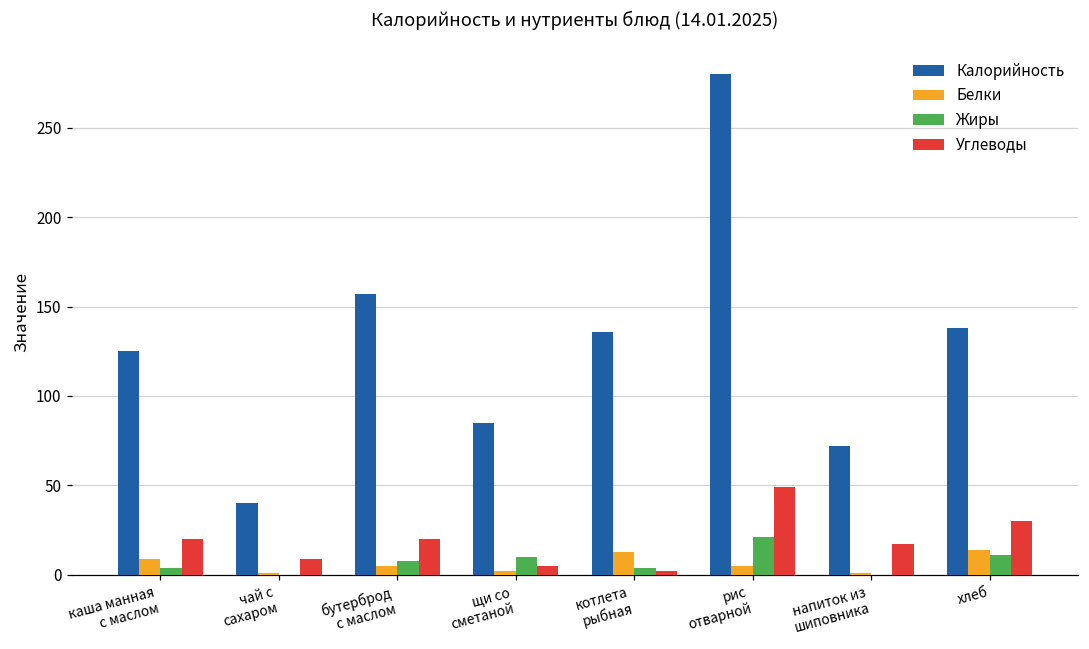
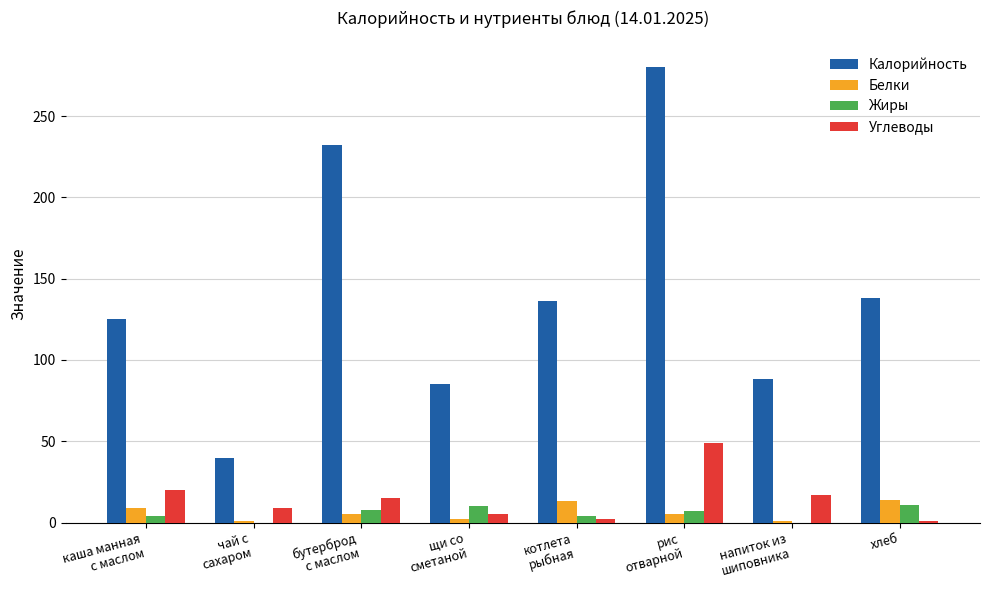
  {
    "Калорийность": {
      "каша манная с маслом": 125,
      "чай с сахаром": 40,
-     "бутерброд с маслом": 157,
+     "бутерброд с маслом": 232,
      "щи со сметаной": 85,
      "котлета рыбная": 136,
      "рис отварной": 280,
-     "напиток из шиповника": 72,
+     "напиток из шиповника": 88,
      "хлеб": 138
    },
    "Белки": {
      "каша манная с маслом": 9,
      "бутерброд с маслом": 5,
      "щи со сметаной": 2,
      "котлета рыбная": 13,
      "рис отварной": 5,
      "хлеб": 14
    },
    "Жиры": {
      "каша манная с маслом": 4,
      "чай с сахаром": 0,
      "бутерброд с маслом": 8,
      "щи со сметаной": 10,
      "котлета рыбная": 4,
-     "рис отварной": 21,
+     "рис отварной": 7,
      "напиток из шиповника": 0,
      "хлеб": 11
    },
    "Углеводы": {
      "каша манная с маслом": 20,
      "чай с сахаром": 9,
-     "бутерброд с маслом": 20,
+     "бутерброд с маслом": 15,
      "щи со сметаной": 5,
      "котлета рыбная": 2,
      "рис отварной": 49,
      "напиток из шиповника": 17,
-     "хлеб": 30
+     "хлеб": 1
    }
  }
